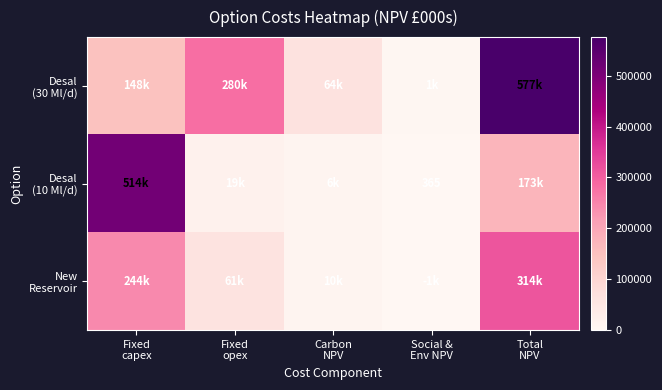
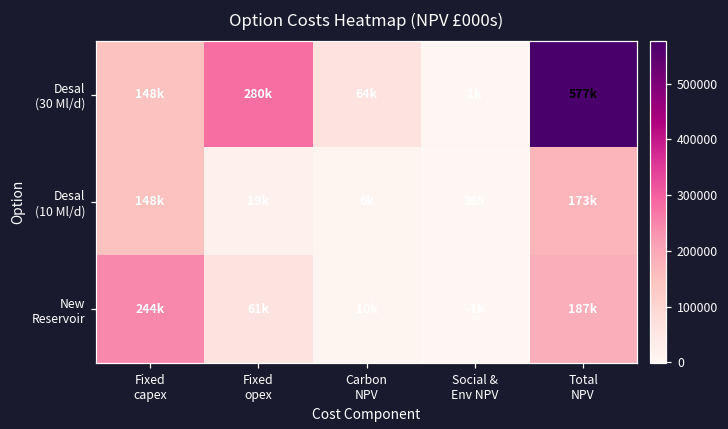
  {
    "Desal (30 Ml/d)": {
      "Fixed capex": "148k",
      "Fixed opex": "280k",
      "Total NPV": "577k"
    },
    "Desal (10 Ml/d)": {
-     "Fixed capex": "514k",
+     "Fixed capex": "148k",
      "Total NPV": "173k"
    },
    "New Reservoir": {
      "Fixed capex": "244k",
-     "Total NPV": "314k"
+     "Total NPV": "187k"
    }
  }
